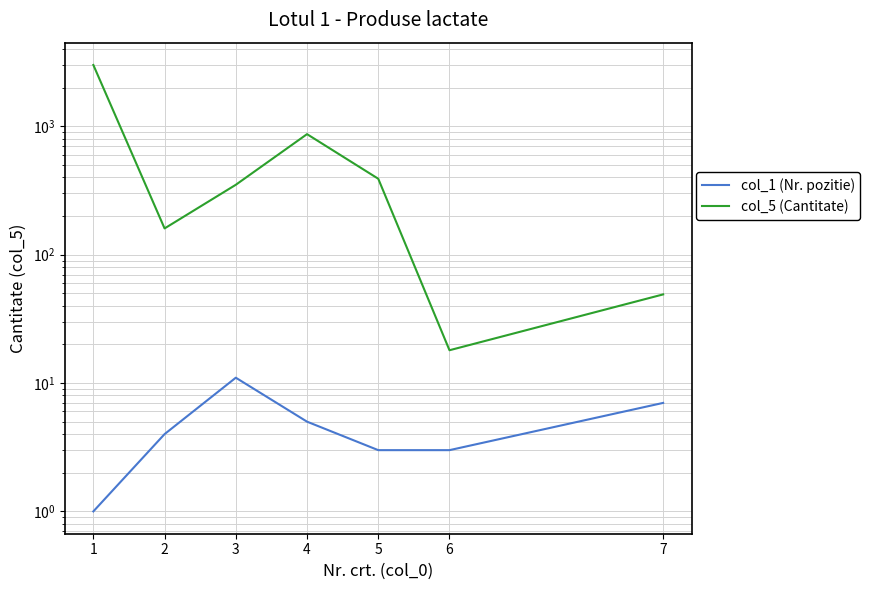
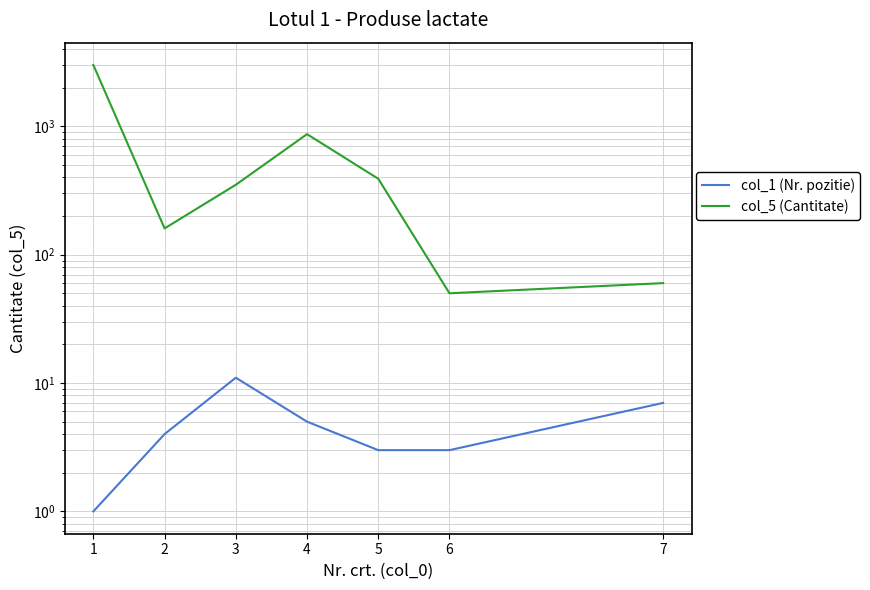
  {
    "col_1 (Nr. pozitie)": {
      "1": 1,
      "2": 4,
      "3": 11,
      "4": 5,
      "5": 3,
      "6": 3,
      "7": 7
    },
    "col_5 (Cantitate)": {
      "1": 3000,
      "2": 160,
      "3": 350,
      "4": 900,
      "5": 390,
-     "6": 18,
-     "7": 49
+     "6": 50,
+     "7": 60
    }
  }
